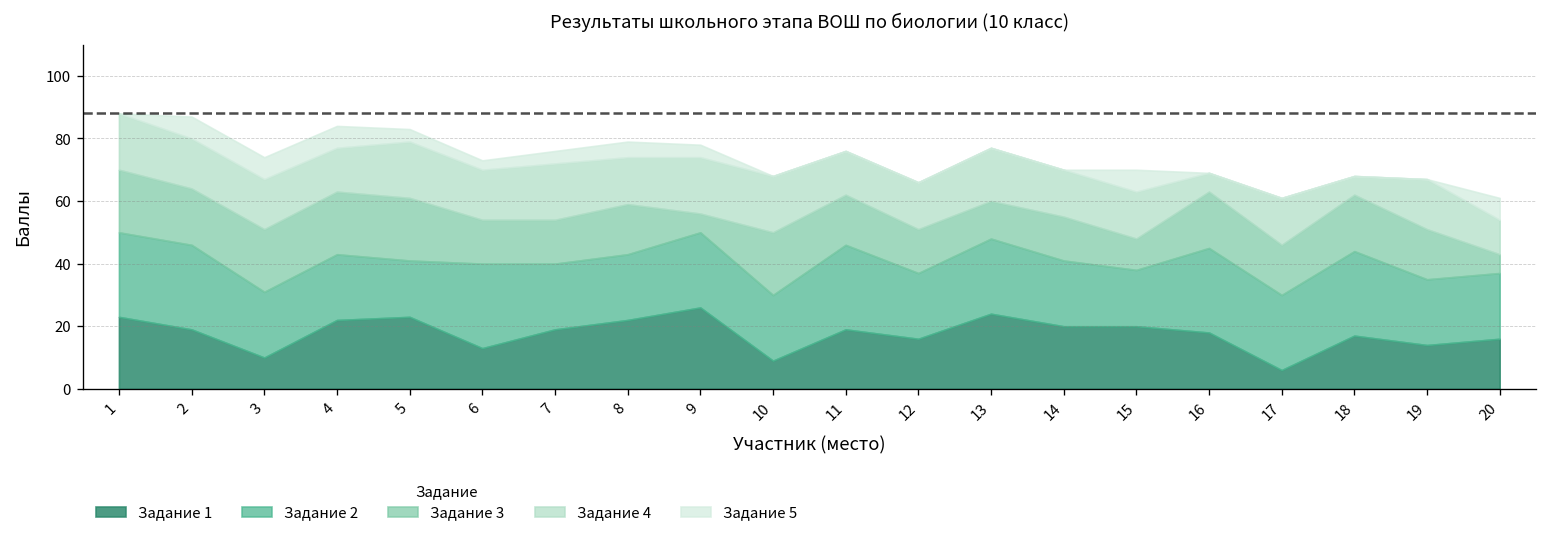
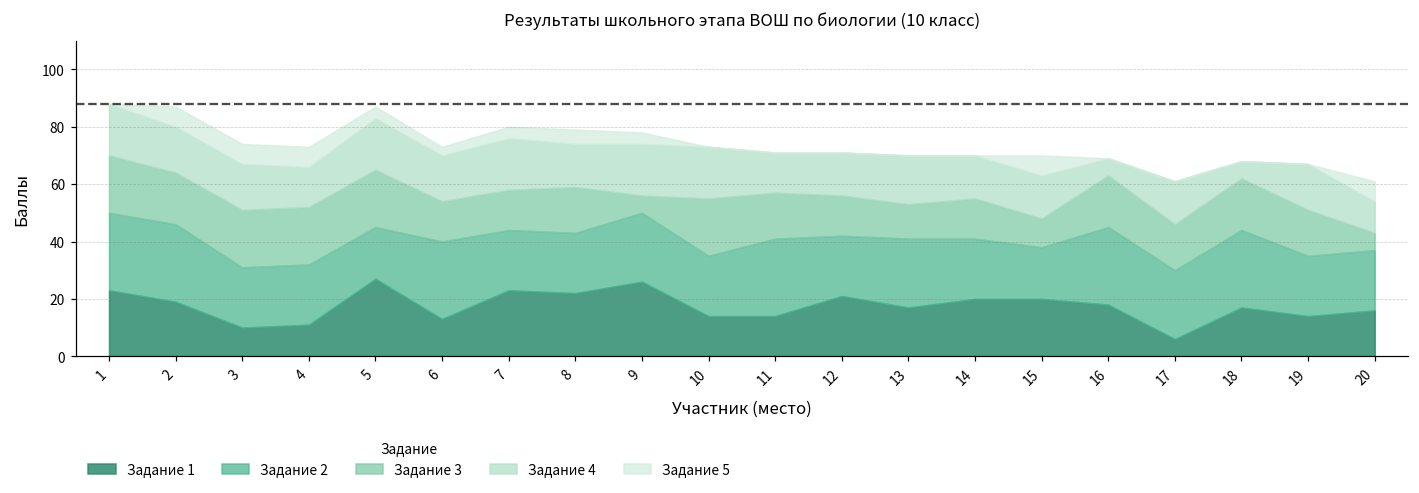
  {
    "Задание 1": {
      "1": 23,
      "2": 19,
      "3": 10,
-     "4": 22,
-     "5": 23,
+     "4": 11,
+     "5": 27,
      "6": 13,
-     "7": 19,
+     "7": 23,
      "8": 22,
      "9": 26,
-     "10": 9,
-     "11": 19,
-     "12": 16,
-     "13": 24,
+     "10": 14,
+     "11": 14,
+     "12": 21,
+     "13": 17,
      "14": 20,
      "15": 20,
      "16": 18,
      "17": 6,
      "18": 17,
      "19": 14,
      "20": 16
    }
  }
